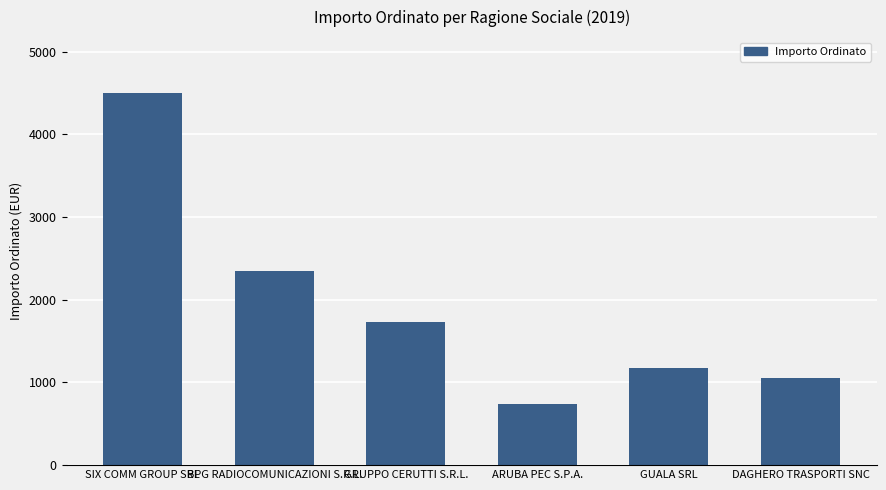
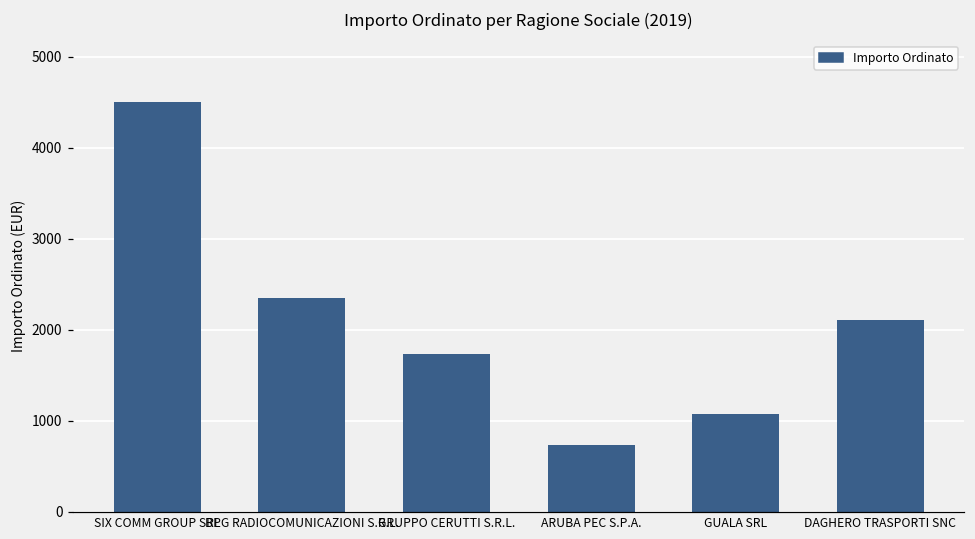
  {
    "SIX COMM GROUP SRL": 4500,
    "BPG RADIOCOMUNICAZIONI S.R.L.": 2400,
    "GRUPPO CERUTTI S.R.L.": 1700,
    "ARUBA PEC S.P.A.": 700,
-   "GUALA SRL": 1200,
-   "DAGHERO TRASPORTI SNC": 1100
+   "GUALA SRL": 1100,
+   "DAGHERO TRASPORTI SNC": 2100
  }
